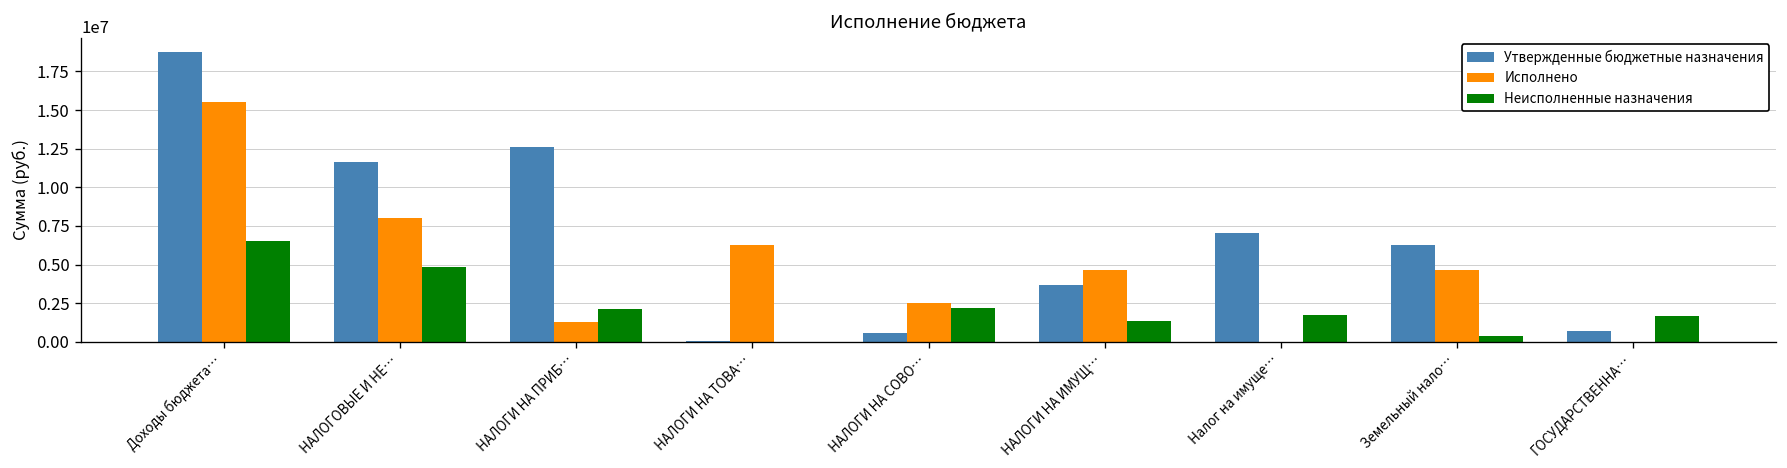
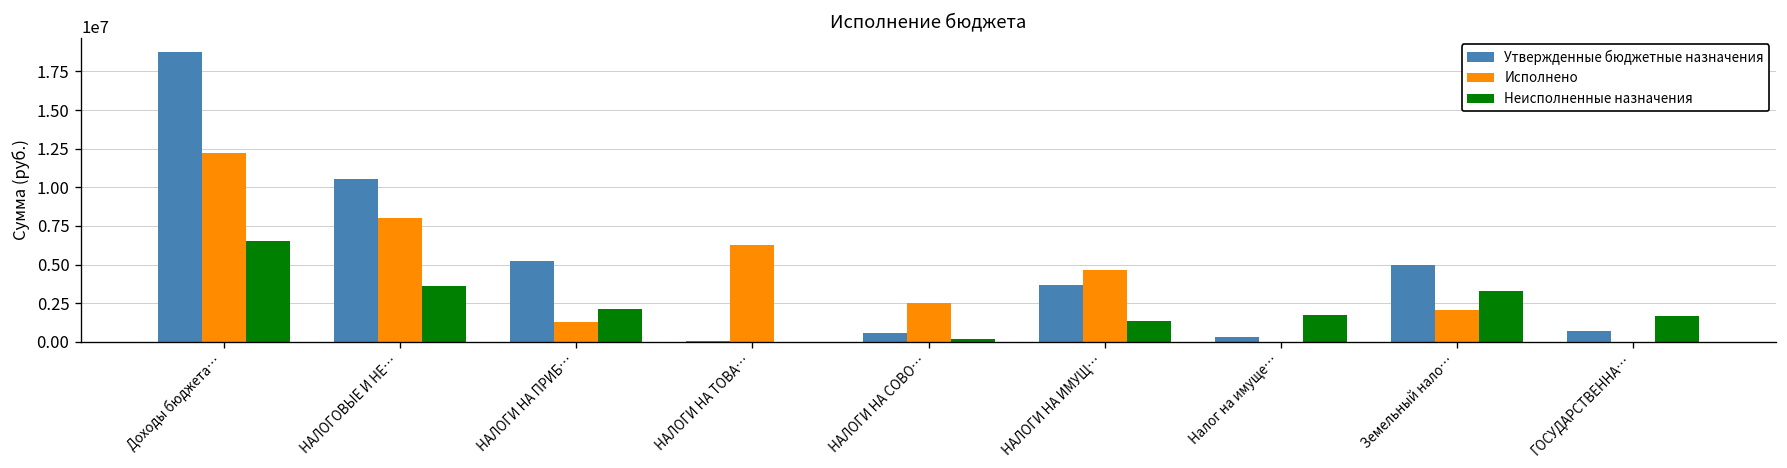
  {
    "Утвержденные бюджетные назначения": {
      "Доходы бюджета…": 18800000,
-     "НАЛОГОВЫЕ И НЕ…": 11600000,
-     "НАЛОГИ НА ПРИБ…": 12600000,
+     "НАЛОГОВЫЕ И НЕ…": 10600000,
+     "НАЛОГИ НА ПРИБ…": 5200000,
      "НАЛОГИ НА СОВО…": 600000,
      "НАЛОГИ НА ИМУЩ…": 3700000,
-     "Налог на имуще…": 7100000,
-     "Земельный нало…": 6300000,
+     "Налог на имуще…": 300000,
+     "Земельный нало…": 5000000,
      "ГОСУДАРСТВЕННА…": 700000
    },
    "Исполнено": {
-     "Доходы бюджета…": 15500000,
+     "Доходы бюджета…": 12200000,
      "НАЛОГОВЫЕ И НЕ…": 8000000,
      "НАЛОГИ НА ПРИБ…": 1300000,
      "НАЛОГИ НА ТОВА…": 6300000,
      "НАЛОГИ НА СОВО…": 2500000,
      "НАЛОГИ НА ИМУЩ…": 4600000,
-     "Земельный нало…": 4600000
+     "Земельный нало…": 2100000
    },
    "Неисполненные назначения": {
      "Доходы бюджета…": 6500000,
-     "НАЛОГОВЫЕ И НЕ…": 4800000,
+     "НАЛОГОВЫЕ И НЕ…": 3600000,
      "НАЛОГИ НА ПРИБ…": 2100000,
      "НАЛОГИ НА ТОВА…": 0,
-     "НАЛОГИ НА СОВО…": 2200000,
+     "НАЛОГИ НА СОВО…": 200000,
      "НАЛОГИ НА ИМУЩ…": 1400000,
      "Налог на имуще…": 1700000,
-     "Земельный нало…": 400000,
+     "Земельный нало…": 3300000,
      "ГОСУДАРСТВЕННА…": 1700000
    }
  }
